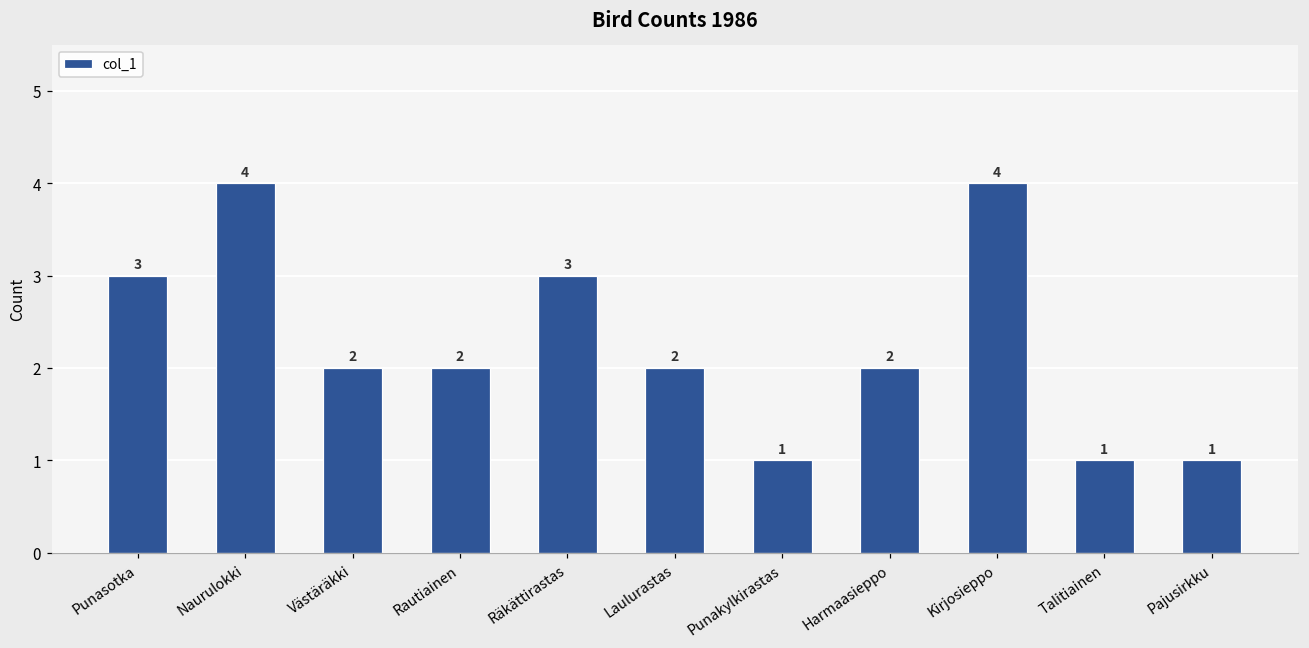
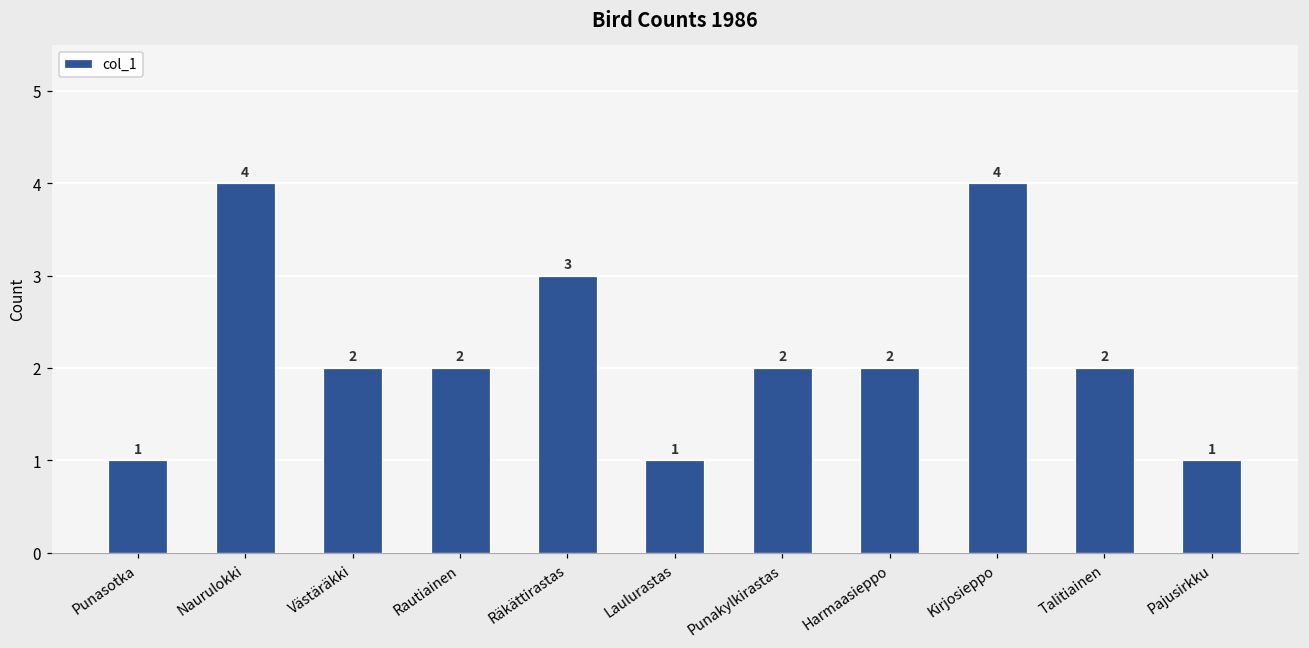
  {
-   "Punasotka": 3,
+   "Punasotka": 1,
    "Naurulokki": 4,
    "Västäräkki": 2,
    "Rautiainen": 2,
    "Räkättirastas": 3,
-   "Laulurastas": 2,
-   "Punakylkirastas": 1,
+   "Laulurastas": 1,
+   "Punakylkirastas": 2,
    "Harmaasieppo": 2,
    "Kirjosieppo": 4,
-   "Talitiainen": 1,
+   "Talitiainen": 2,
    "Pajusirkku": 1
  }
